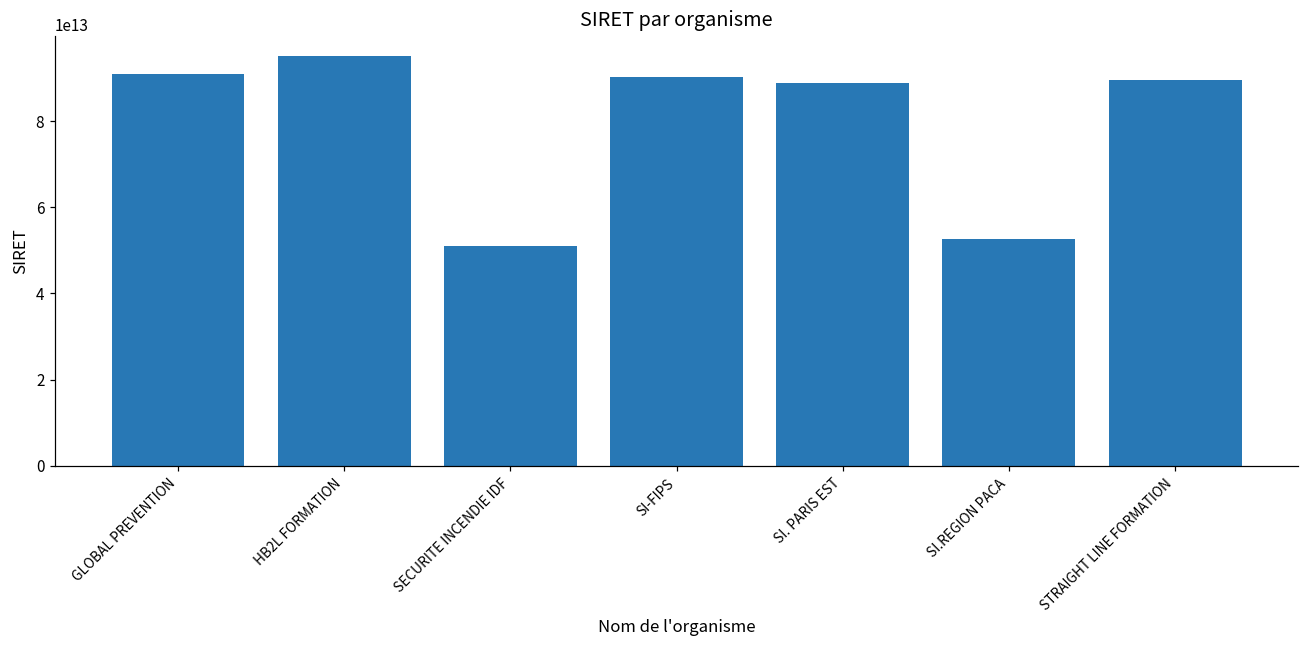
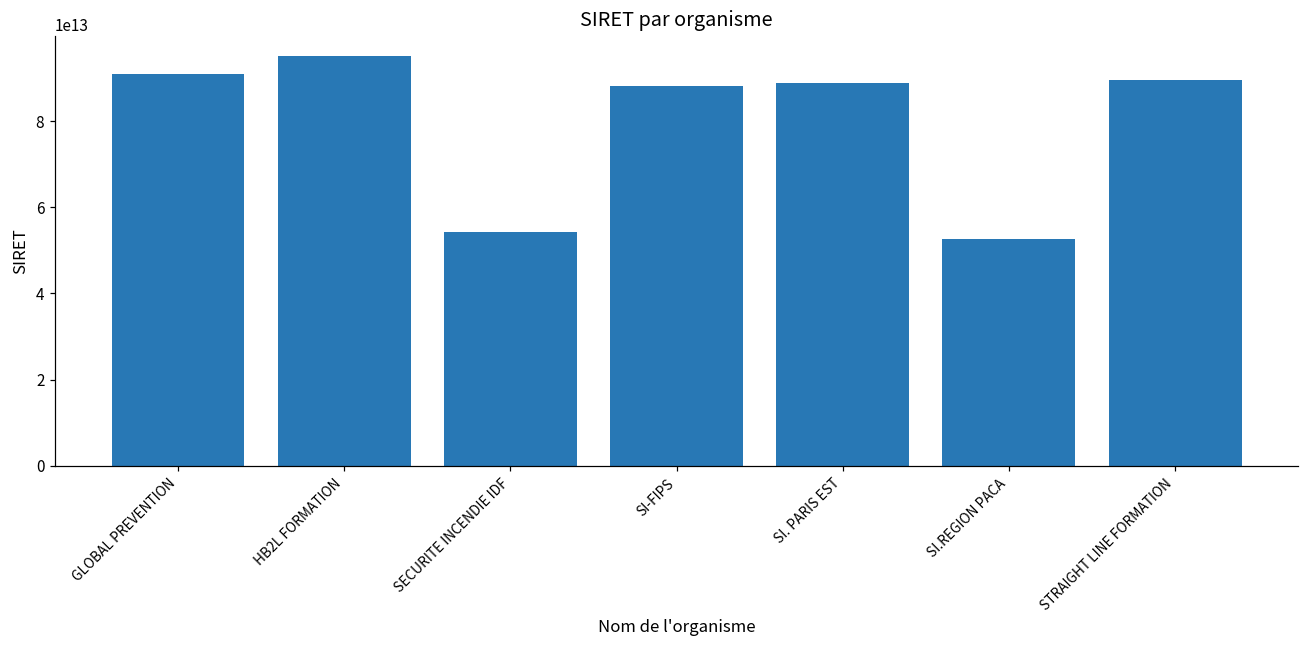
  {
    "GLOBAL PREVENTION": 91000000000000,
    "HB2L FORMATION": 95000000000000,
-   "SECURITE INCENDIE IDF": 51000000000000,
-   "SI-FIPS": 90000000000000,
+   "SECURITE INCENDIE IDF": 54000000000000,
+   "SI-FIPS": 88000000000000,
    "SI. PARIS EST": 89000000000000,
    "SI.REGION PACA": 53000000000000,
    "STRAIGHT LINE FORMATION": 89000000000000
  }
